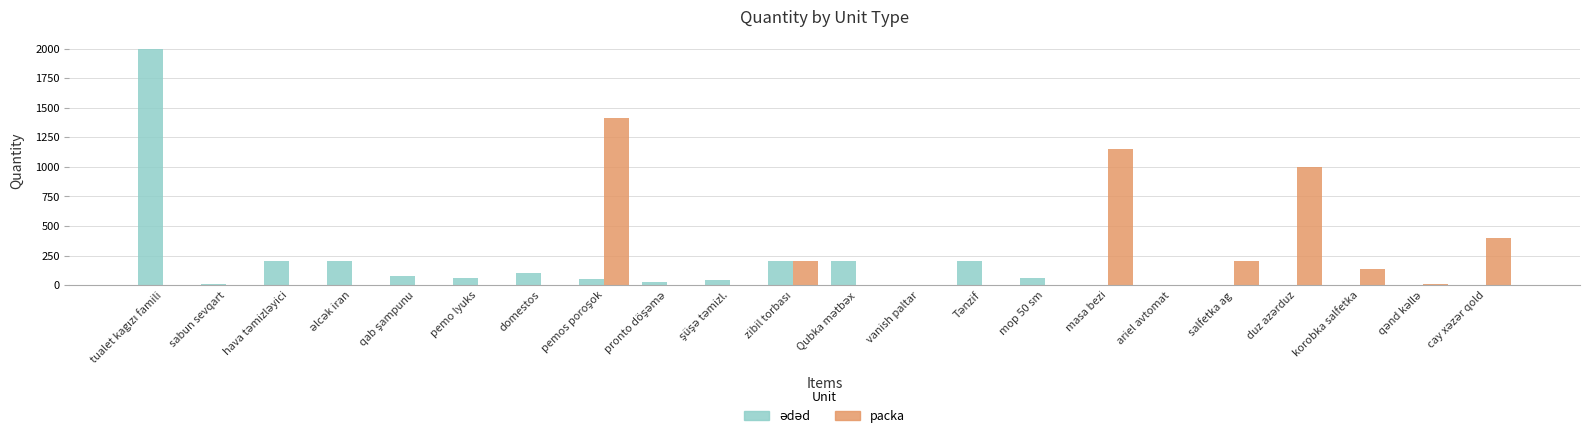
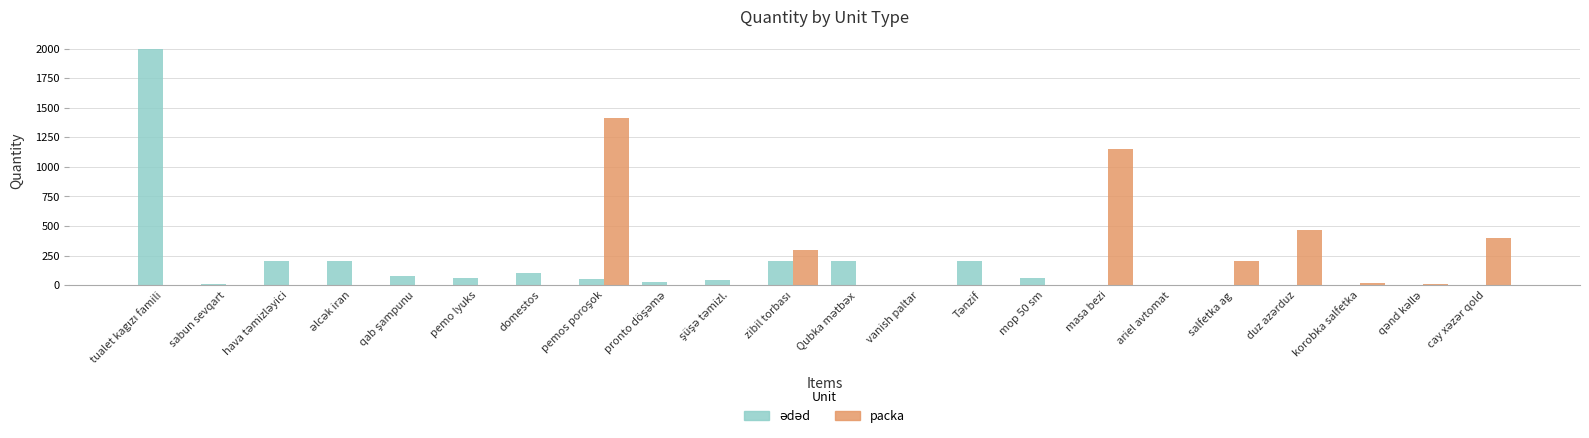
  {
    "ədəd": {
      "tualet kagızı famili": 2000,
      "hava təmizləyici": 200,
      "əlcək iran": 200,
      "qab şampunu": 80,
      "pemo lyuks": 60,
      "domestos": 100,
      "pemos poroşok": 50,
      "pronto döşəmə": 30,
      "şüşə təmizl.": 40,
      "zibil torbası": 200,
      "Qubka mətbəx": 200,
      "Tənzif": 200,
      "mop 50 sm": 60,
      "masa bezi": 0,
      "ariel avtomat": 0,
      "salfetka ag": 0,
      "duz azərduz": 0,
      "korobka salfetka": 0,
      "qənd kəllə": 0,
      "cay xəzər qold": 0
    },
    "packa": {
      "tualet kagızı famili": 0,
      "sabun sevqart": 0,
      "hava təmizləyici": 0,
      "əlcək iran": 0,
      "qab şampunu": 0,
      "pemo lyuks": 0,
      "domestos": 0,
      "pemos poroşok": 1410,
      "pronto döşəmə": 0,
      "şüşə təmizl.": 0,
-     "zibil torbası": 200,
+     "zibil torbası": 300,
      "Qubka mətbəx": 0,
      "vanish paltar": 0,
      "Tənzif": 0,
      "mop 50 sm": 0,
      "masa bezi": 1150,
      "salfetka ag": 200,
-     "duz azərduz": 1000,
-     "korobka salfetka": 140,
+     "duz azərduz": 470,
+     "korobka salfetka": 20,
      "cay xəzər qold": 400
    }
  }
